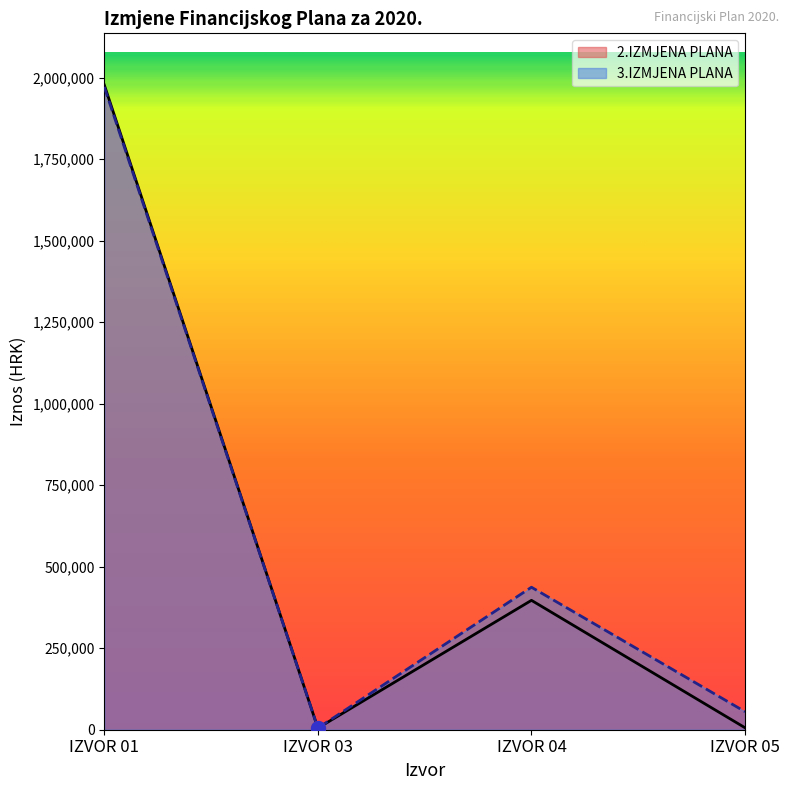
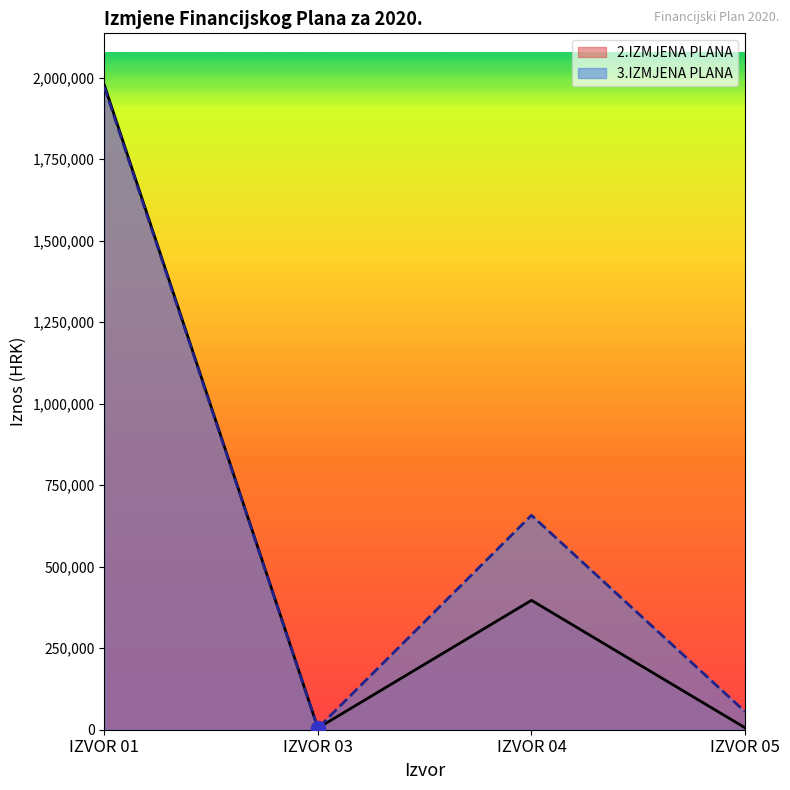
  {
    "3.IZMJENA PLANA": {
-     "IZVOR 04": "440,000",
+     "IZVOR 04": "660,000",
      "IZVOR 05": "60,000"
    }
  }
